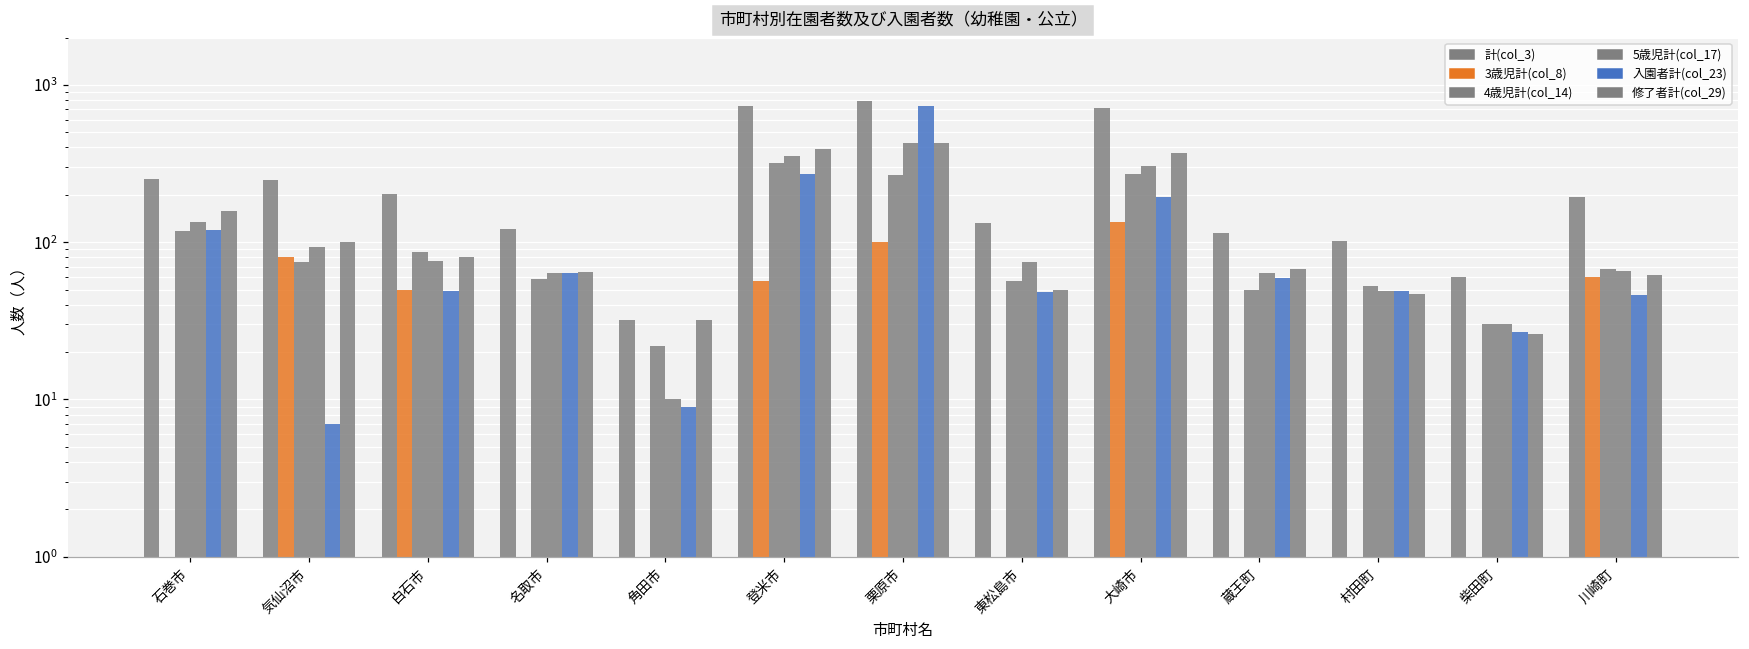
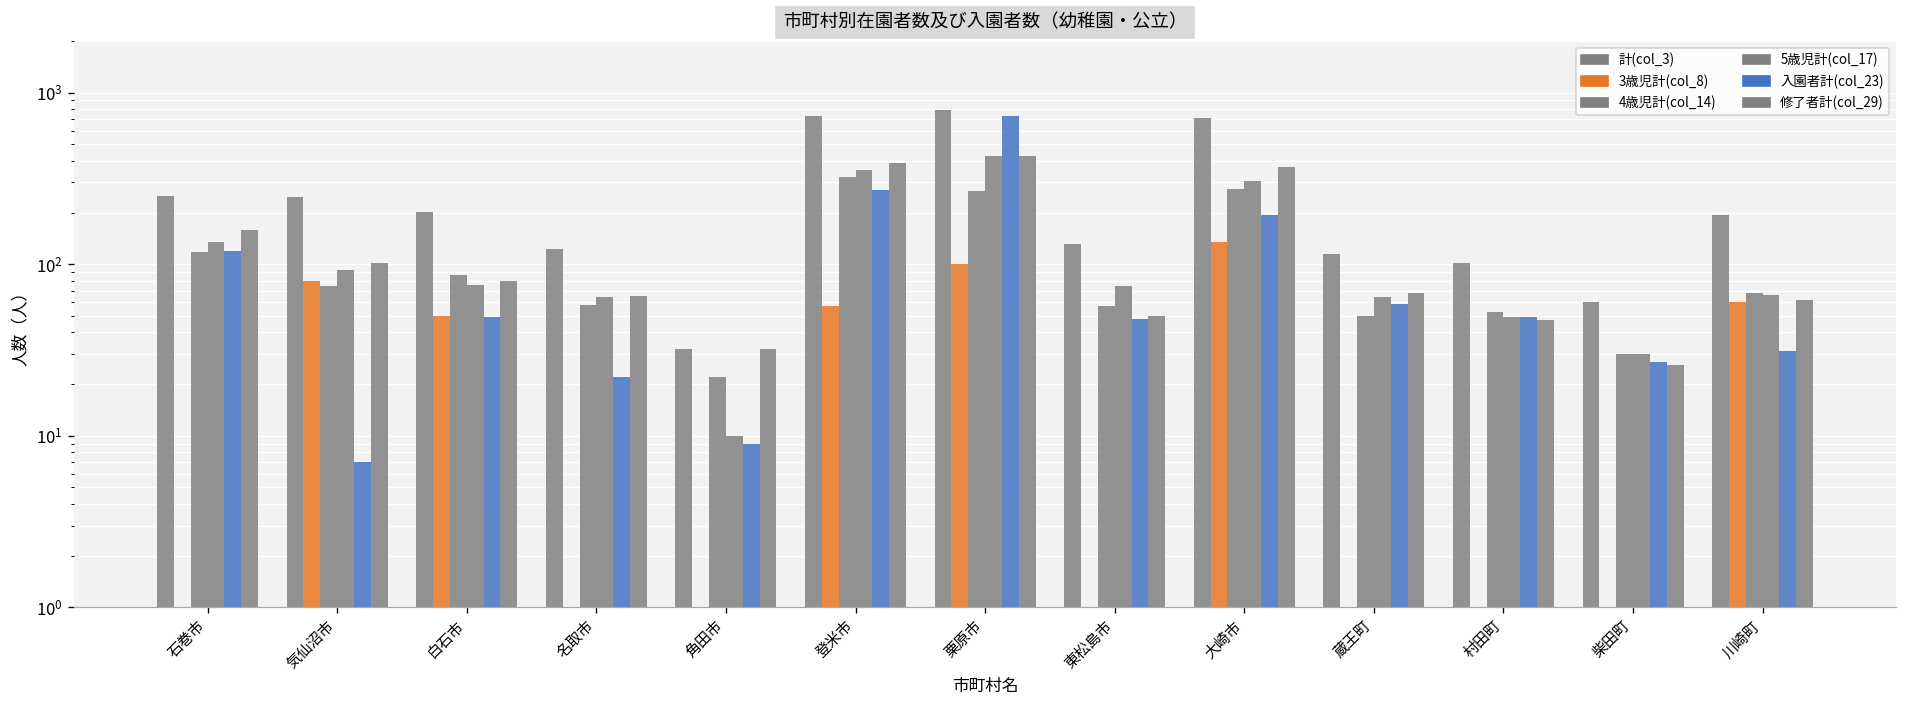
  {
    "3歳児計(col_8)": {
      "気仙沼市": 80,
      "白石市": 50,
      "登米市": 57,
      "栗原市": 100,
      "大崎市": 130,
      "川崎町": 60
    },
    "入園者計(col_23)": {
      "石巻市": 120,
      "気仙沼市": 7,
      "白石市": 49,
-     "名取市": 60,
+     "名取市": 22,
      "角田市": 9,
      "登米市": 270,
      "栗原市": 700,
      "東松島市": 48,
      "大崎市": 190,
      "蔵王町": 59,
      "村田町": 49,
      "柴田町": 27,
-     "川崎町": 46
+     "川崎町": 31
    }
  }
